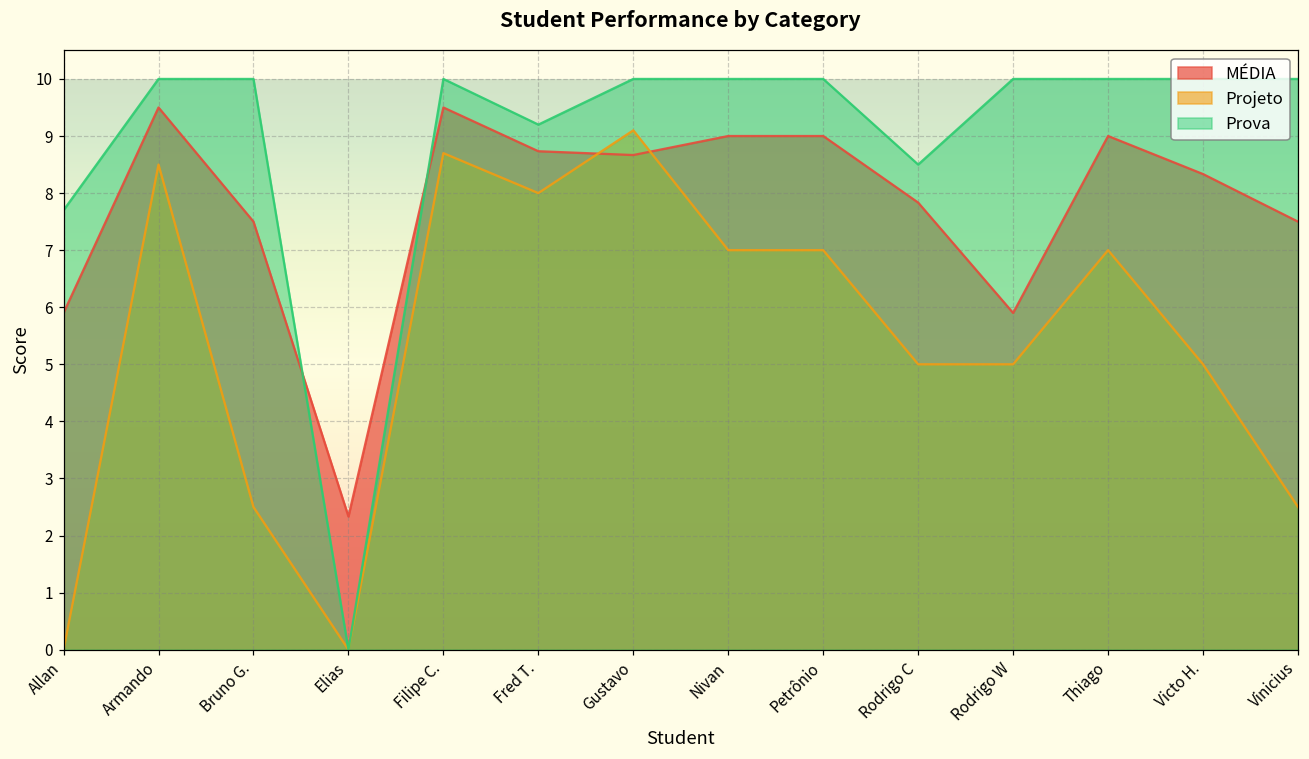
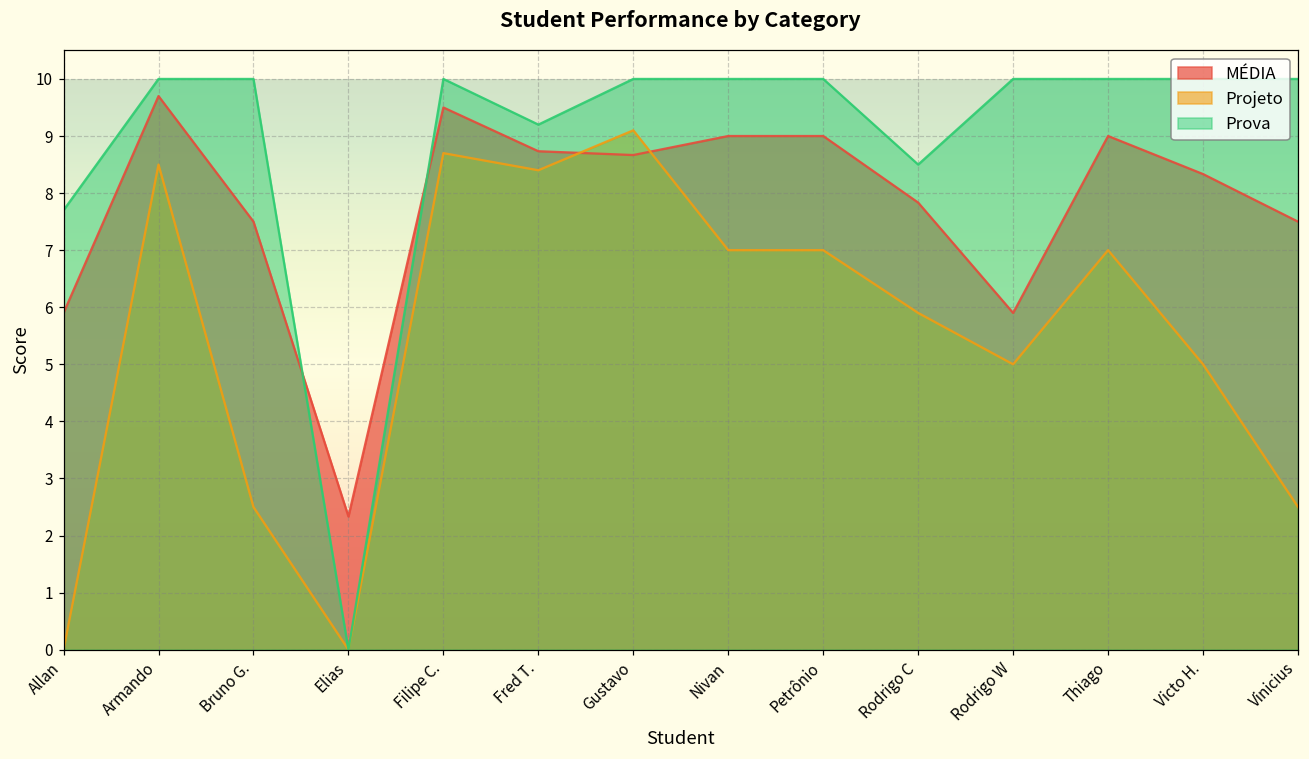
  {
    "MÉDIA": {
      "Allan": 5.9,
-     "Armando": 9.5,
+     "Armando": 9.7,
      "Bruno G.": 7.5,
      "Elias": 2.3,
      "Filipe C.": 9.5,
      "Fred T.": 8.7,
      "Gustavo": 8.7,
      "Nivan": 9.0,
      "Petrônio": 9.0,
      "Rodrigo C": 7.8,
      "Rodrigo W": 5.9,
      "Thiago": 9.0,
      "Victo H.": 8.3,
      "Vinicius": 7.5
    },
    "Projeto": {
      "Allan": 0.0,
      "Armando": 8.5,
      "Bruno G.": 2.5,
      "Filipe C.": 8.7,
-     "Fred T.": 8.0,
+     "Fred T.": 8.4,
      "Gustavo": 9.1,
      "Nivan": 7.0,
      "Petrônio": 7.0,
-     "Rodrigo C": 5.0,
+     "Rodrigo C": 5.9,
      "Rodrigo W": 5.0,
      "Thiago": 7.0,
      "Victo H.": 5.0,
      "Vinicius": 2.5
    },
    "Prova": {
      "Allan": 7.7,
      "Armando": 10.0,
      "Bruno G.": 10.0,
      "Filipe C.": 10.0,
      "Fred T.": 9.2,
      "Gustavo": 10.0,
      "Nivan": 10.0,
      "Petrônio": 10.0,
      "Rodrigo C": 8.5,
      "Rodrigo W": 10.0,
      "Thiago": 10.0,
      "Vinicius": 10.0
    }
  }
